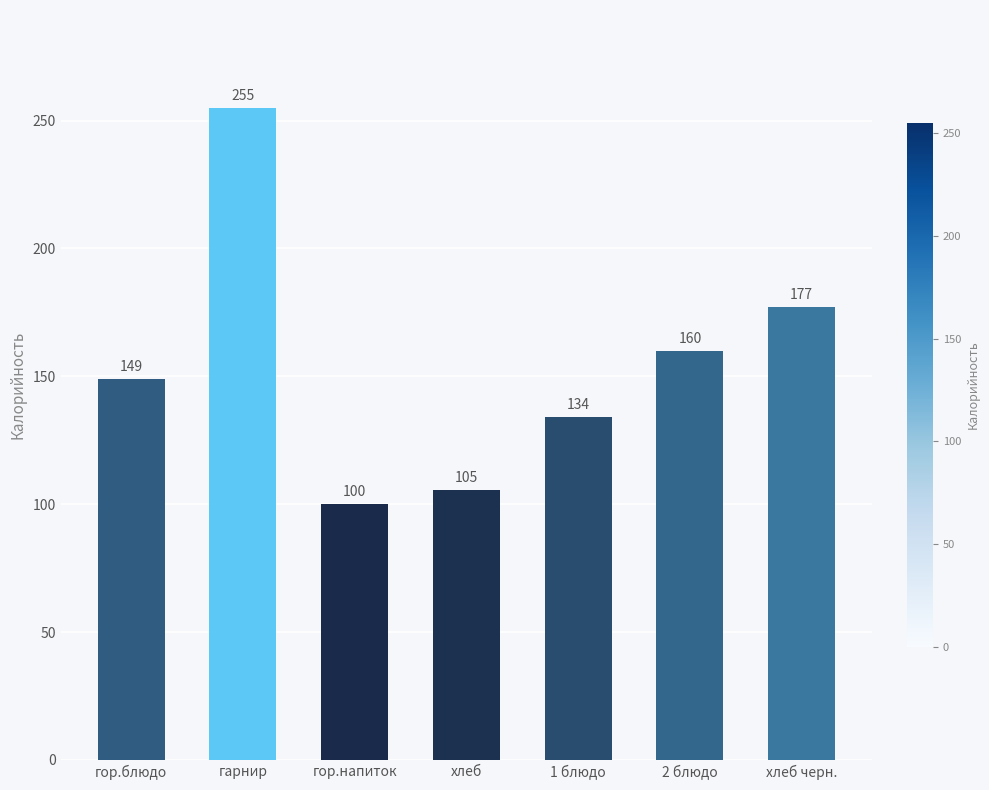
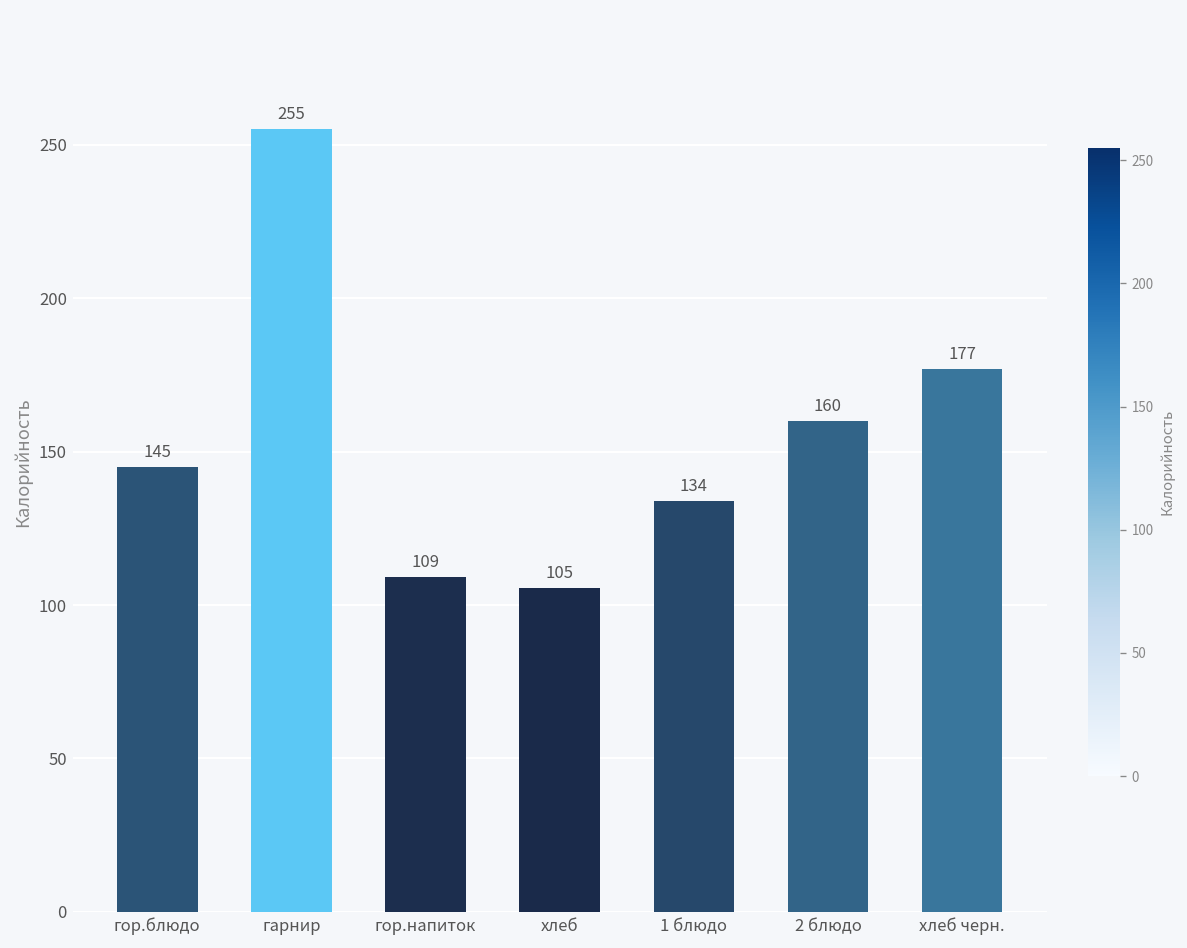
  {
-   "гор.блюдо": 149,
+   "гор.блюдо": 145,
    "гарнир": 255,
-   "гор.напиток": 100,
+   "гор.напиток": 109,
    "хлеб": 105,
    "1 блюдо": 134,
    "2 блюдо": 160,
    "хлеб черн.": 177
  }
